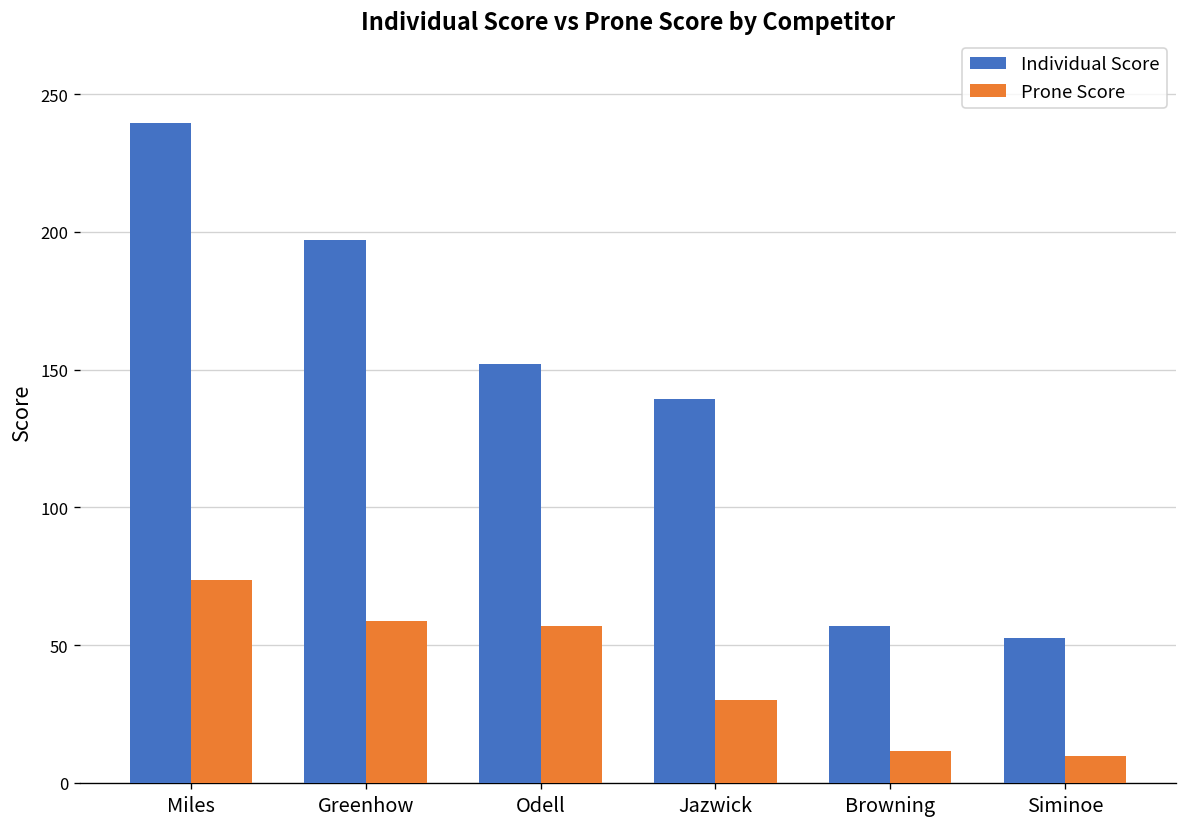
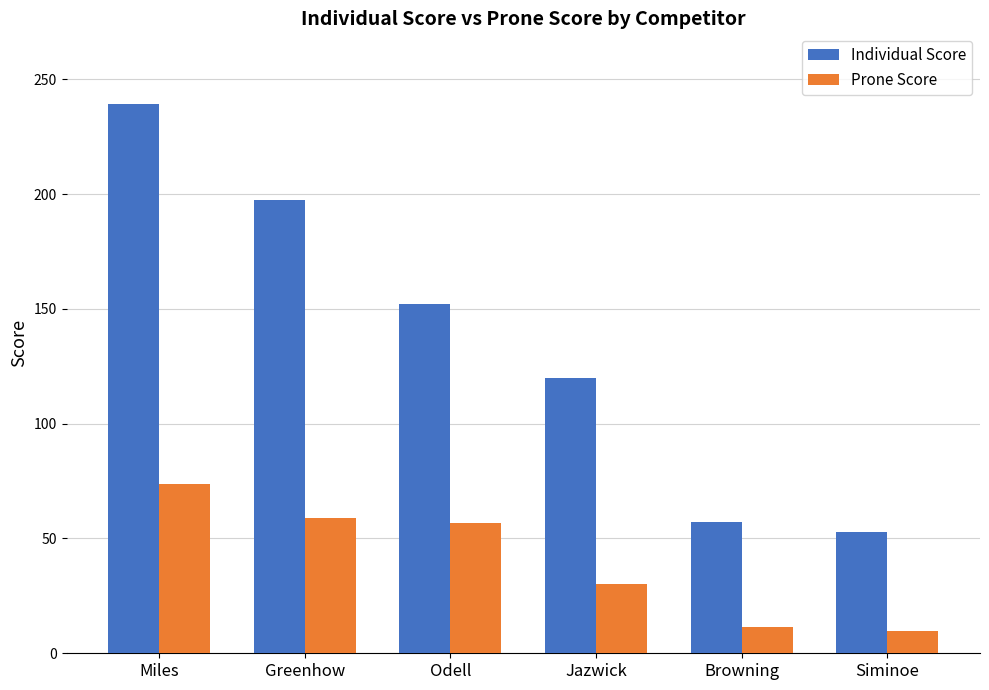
  {
    "Individual Score": {
      "Miles": 239,
      "Greenhow": 197,
      "Odell": 152,
-     "Jazwick": 139,
+     "Jazwick": 120,
      "Browning": 57,
      "Siminoe": 53
    },
    "Prone Score": {
      "Miles": 74,
      "Greenhow": 59,
      "Odell": 57,
      "Jazwick": 30,
      "Browning": 12,
      "Siminoe": 10
    }
  }
